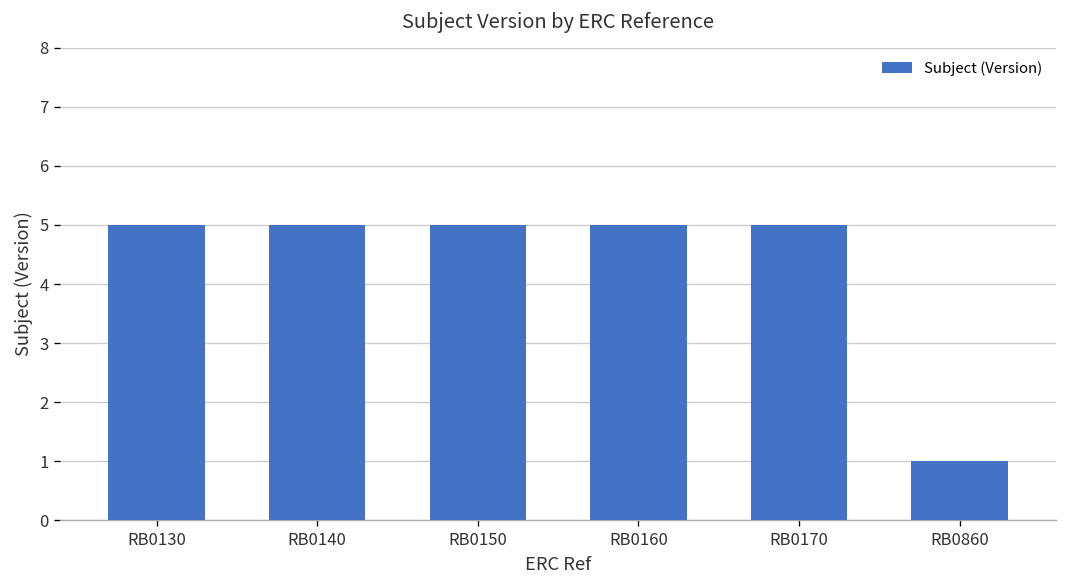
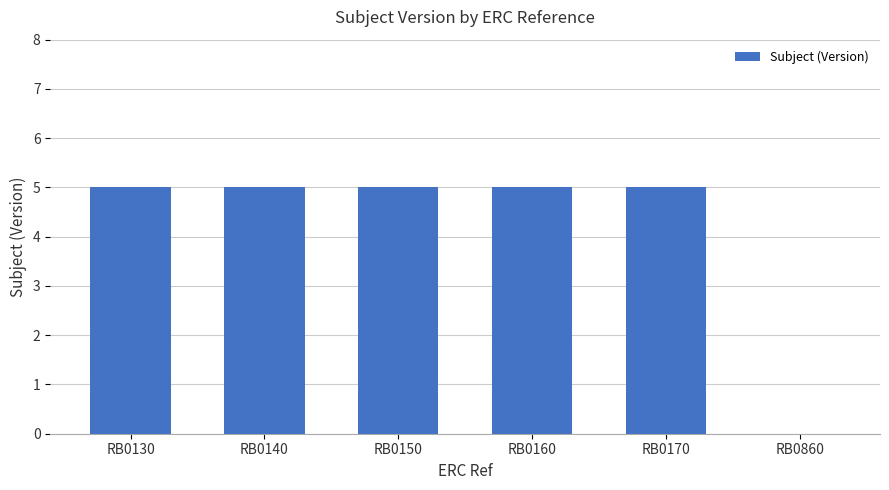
  {
    "RB0130": 5,
    "RB0140": 5,
    "RB0150": 5,
    "RB0160": 5,
    "RB0170": 5,
-   "RB0860": 1
+   "RB0860": 0
  }
